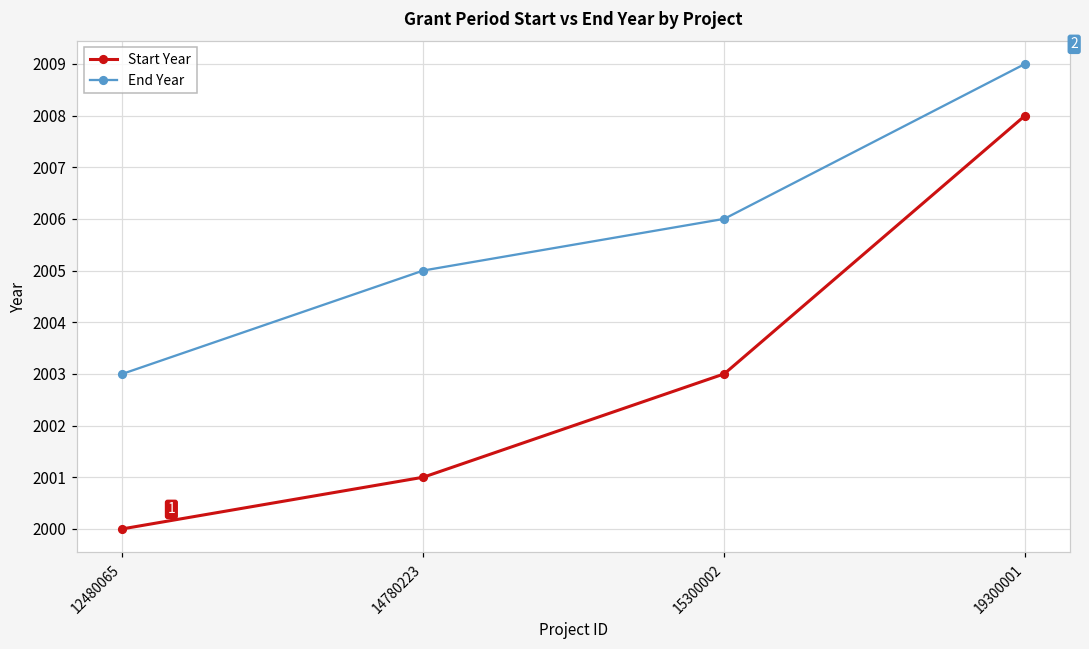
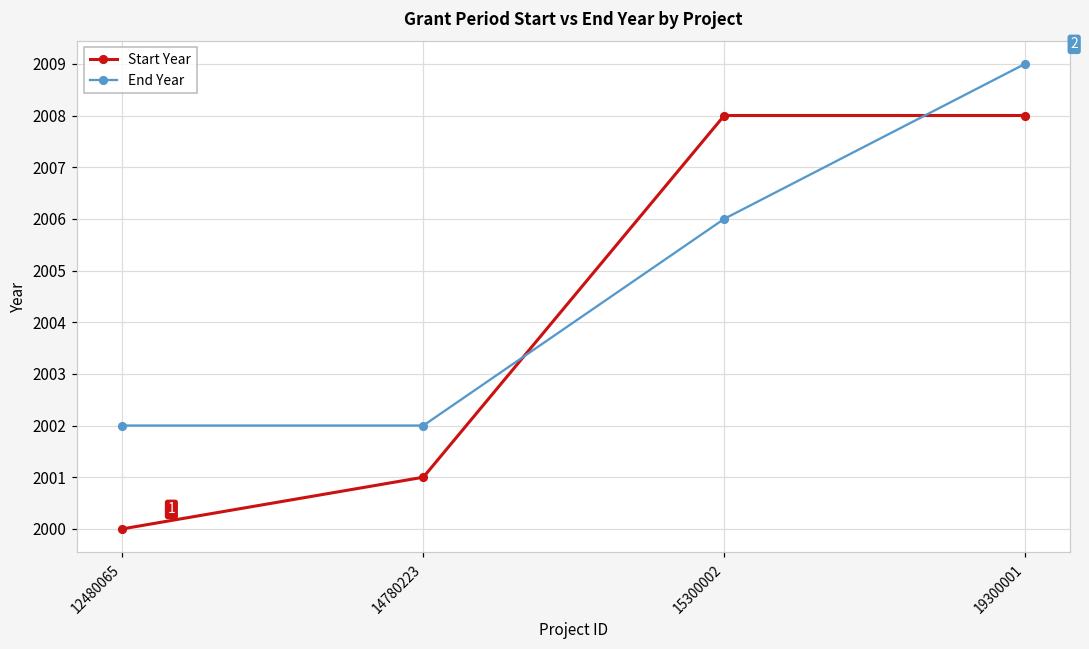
  {
    "Start Year": {
      "12480065": 2000,
      "14780223": 2001,
-     "15300002": 2003,
+     "15300002": 2008,
      "19300001": 2008
    },
    "End Year": {
-     "12480065": 2003,
-     "14780223": 2005,
+     "12480065": 2002,
+     "14780223": 2002,
      "15300002": 2006,
      "19300001": 2009
    }
  }
